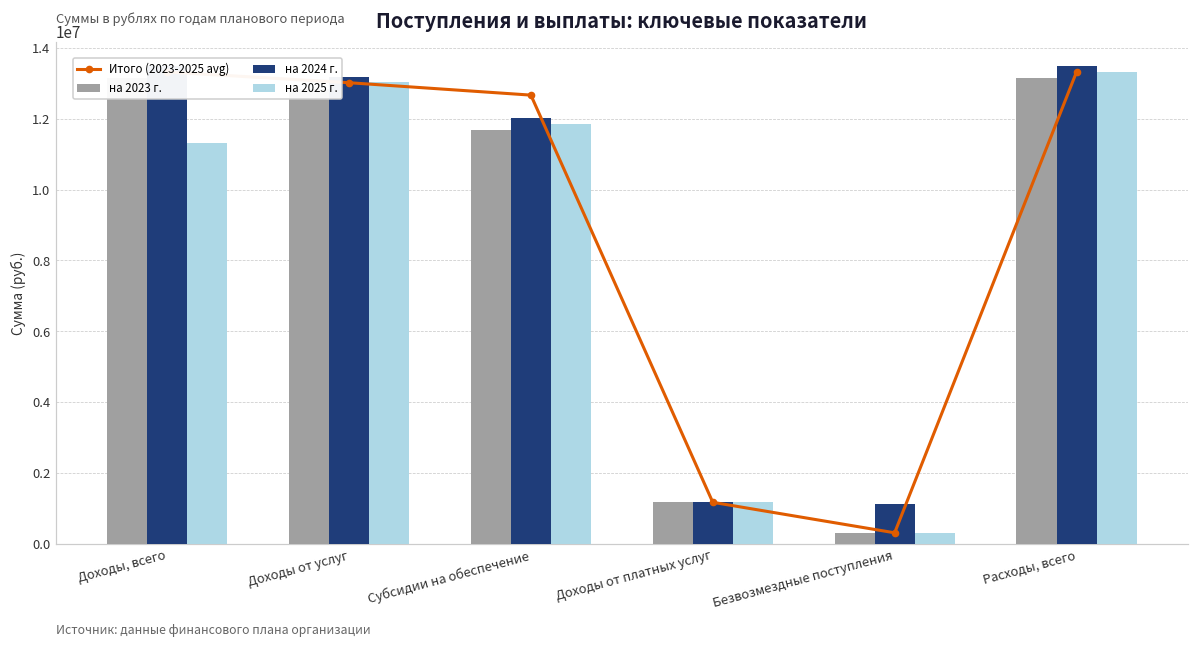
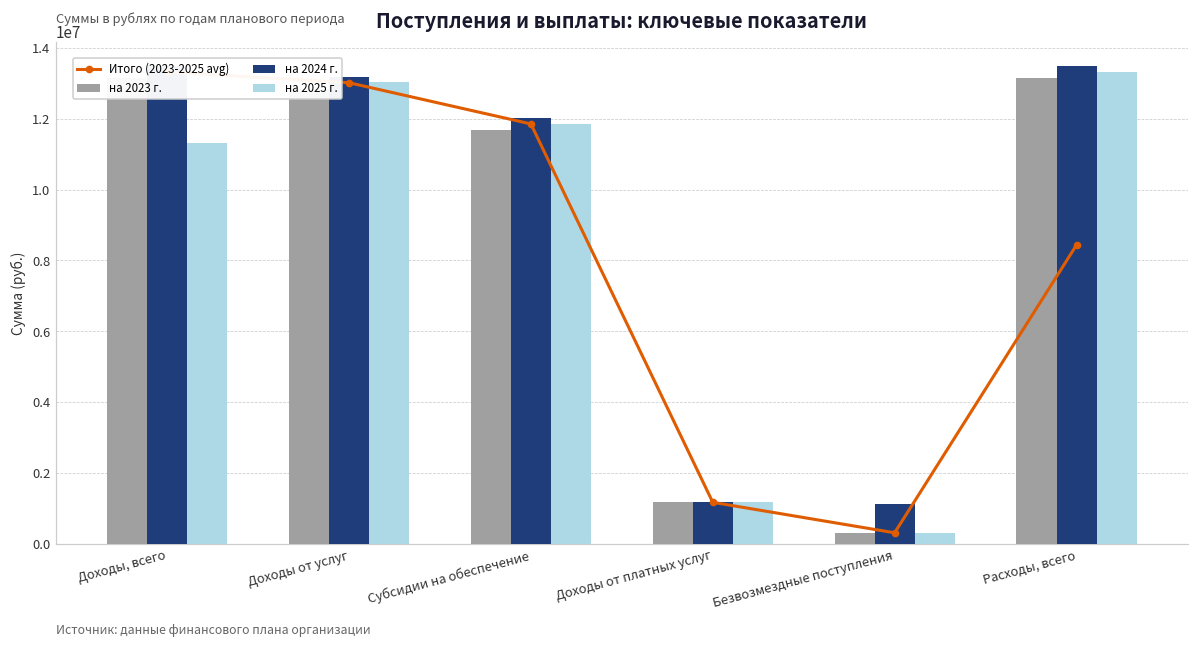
  {
    "Итого (2023-2025 avg)": {
      "Доходы от услуг": 13000000,
-     "Субсидии на обеспечение": 12700000,
+     "Субсидии на обеспечение": 11900000,
      "Доходы от платных услуг": 1200000,
      "Безвозмездные поступления": 300000,
-     "Расходы, всего": 13300000
+     "Расходы, всего": 8400000
    },
    "на 2023 г.": {
      "Субсидии на обеспечение": 11700000,
      "Доходы от платных услуг": 1200000,
      "Безвозмездные поступления": 300000,
      "Расходы, всего": 13200000
    },
    "на 2024 г.": {
      "Доходы от услуг": 13200000,
      "Субсидии на обеспечение": 12000000,
      "Доходы от платных услуг": 1200000,
      "Безвозмездные поступления": 1100000,
      "Расходы, всего": 13500000
    },
    "на 2025 г.": {
      "Доходы, всего": 11300000,
      "Доходы от услуг": 13000000,
      "Субсидии на обеспечение": 11900000,
      "Доходы от платных услуг": 1200000,
      "Безвозмездные поступления": 300000,
      "Расходы, всего": 13300000
    }
  }
